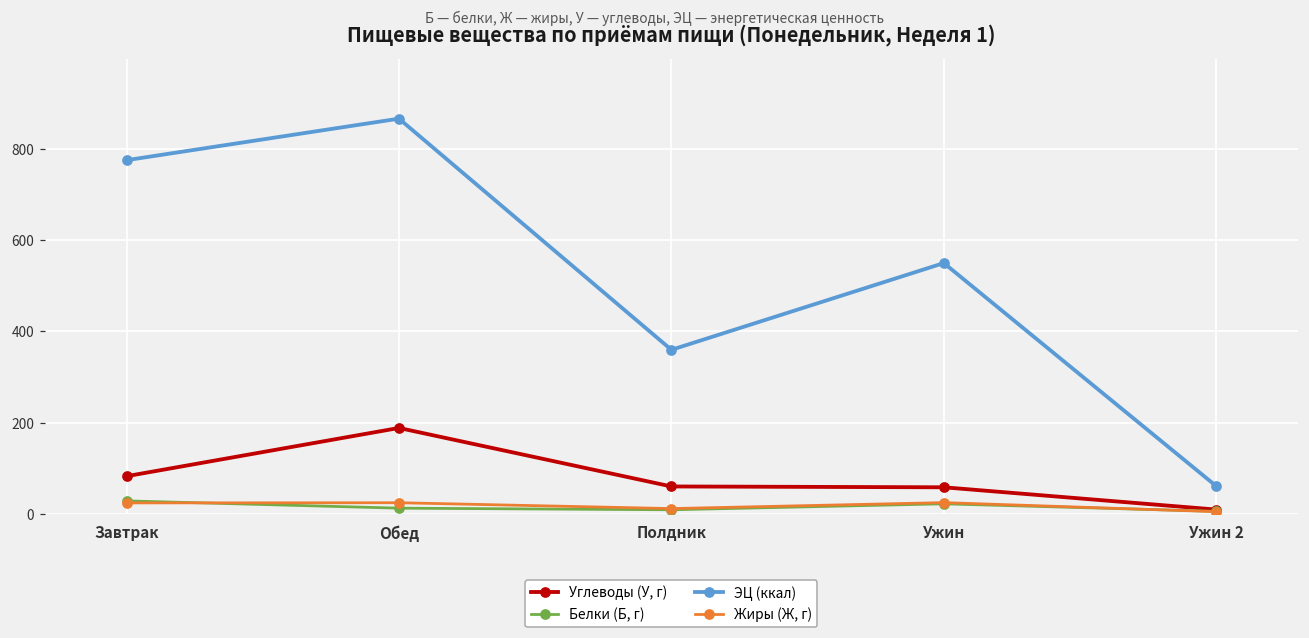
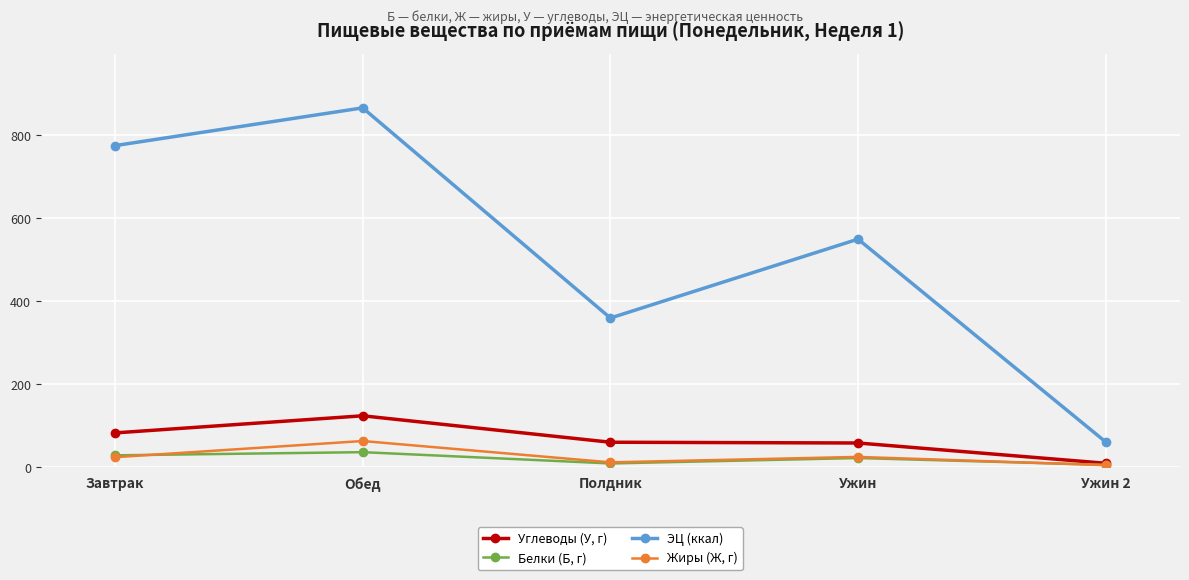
  {
    "Углеводы (У, г)": {
      "Завтрак": 80,
-     "Обед": 190,
+     "Обед": 120,
      "Полдник": 60,
      "Ужин": 60
    },
    "Белки (Б, г)": {
-     "Обед": 10
+     "Обед": 40
    },
    "ЭЦ (ккал)": {
      "Завтрак": 780,
      "Обед": 870,
      "Полдник": 360,
      "Ужин": 550,
      "Ужин 2": 60
    },
    "Жиры (Ж, г)": {
-     "Обед": 20
+     "Обед": 60
    }
  }
